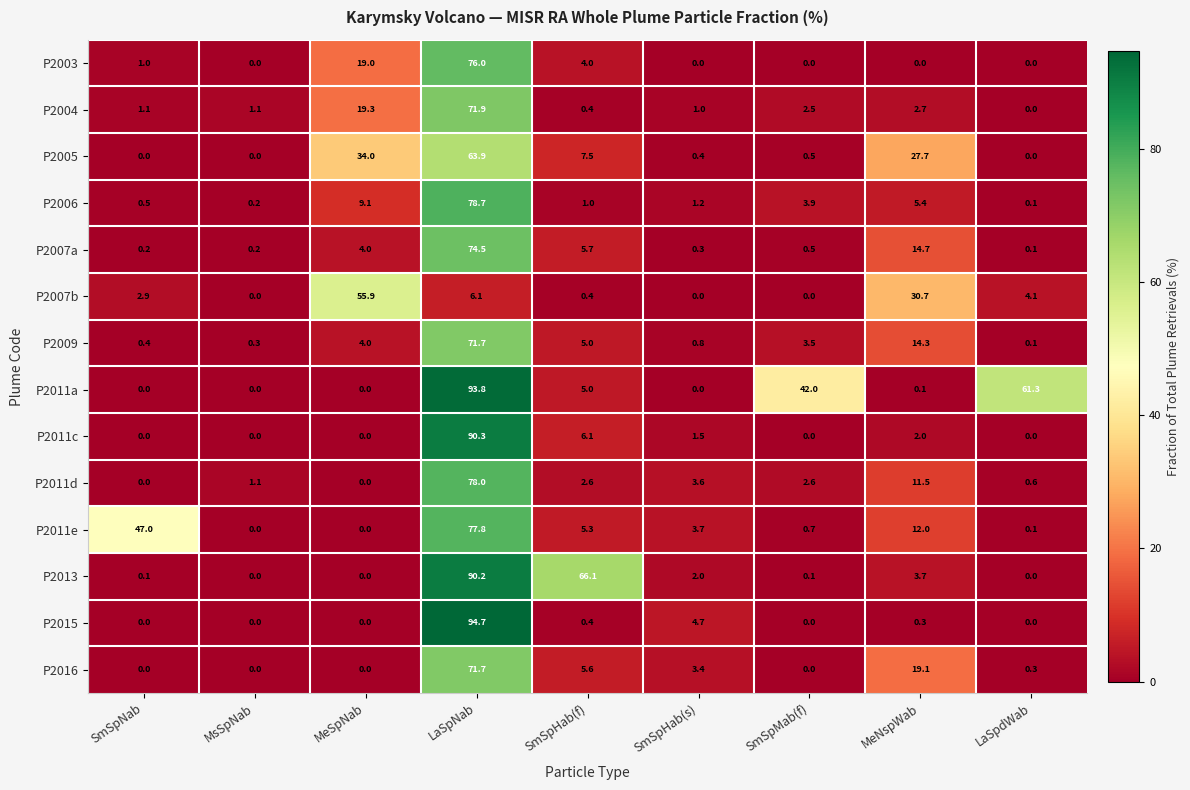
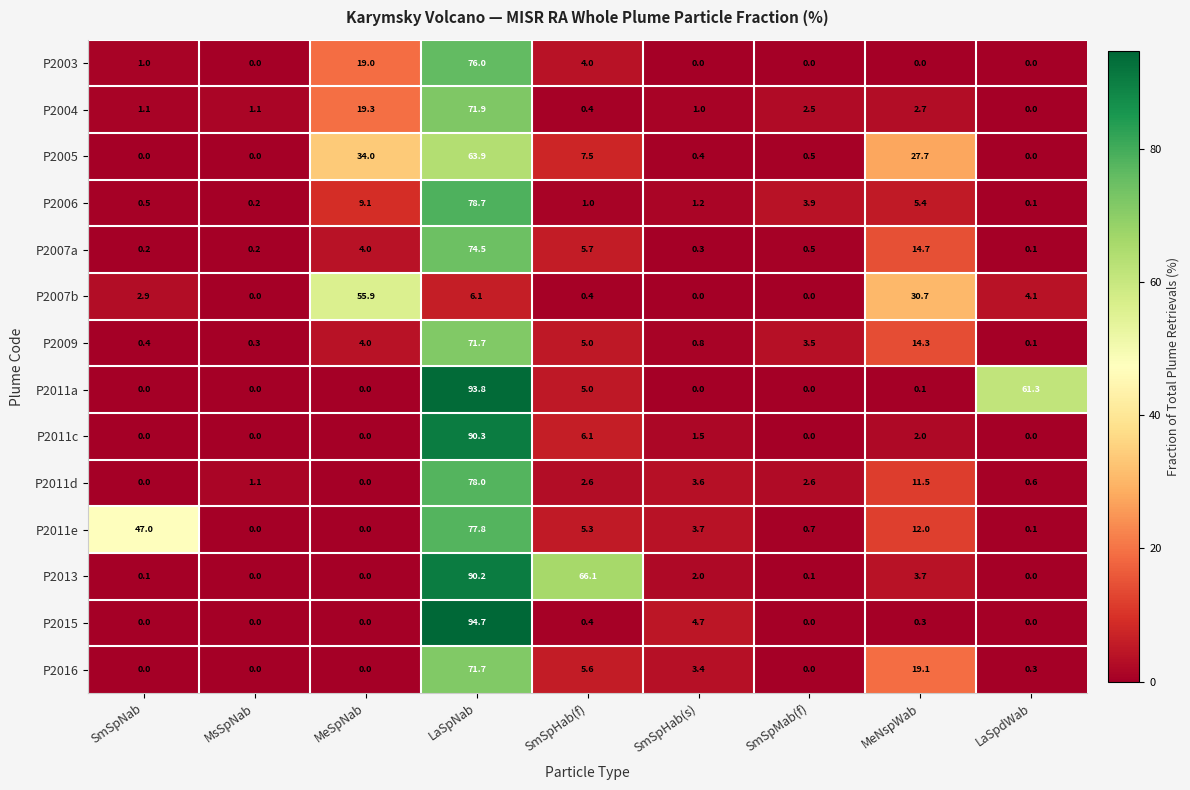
  {
    "P2003": {
      "SmSpNab": 1.0,
      "MsSpNab": 0.0,
      "MeSpNab": 19.0,
      "LaSpNab": 76.0,
      "SmSpHab(f)": 4.0,
      "SmSpHab(s)": 0.0,
      "SmSpMab(f)": 0.0,
      "MeNspWab": 0.0,
      "LaSpdWab": 0.0
    },
    "P2004": {
      "SmSpNab": 1.1,
      "MsSpNab": 1.1,
      "MeSpNab": 19.3,
      "LaSpNab": 71.9,
      "SmSpHab(f)": 0.4,
      "SmSpHab(s)": 1.0,
      "SmSpMab(f)": 2.5,
      "MeNspWab": 2.7,
      "LaSpdWab": 0.0
    },
    "P2005": {
      "SmSpNab": 0.0,
      "MsSpNab": 0.0,
      "MeSpNab": 34.0,
      "LaSpNab": 63.9,
      "SmSpHab(f)": 7.5,
      "SmSpHab(s)": 0.4,
      "SmSpMab(f)": 0.5,
      "MeNspWab": 27.7,
      "LaSpdWab": 0.0
    },
    "P2006": {
      "SmSpNab": 0.5,
      "MsSpNab": 0.2,
      "MeSpNab": 9.1,
      "LaSpNab": 78.7,
      "SmSpHab(f)": 1.0,
      "SmSpHab(s)": 1.2,
      "SmSpMab(f)": 3.9,
      "MeNspWab": 5.4,
      "LaSpdWab": 0.1
    },
    "P2007a": {
      "SmSpNab": 0.2,
      "MsSpNab": 0.2,
      "MeSpNab": 4.0,
      "LaSpNab": 74.5,
      "SmSpHab(f)": 5.7,
      "SmSpHab(s)": 0.3,
      "SmSpMab(f)": 0.5,
      "MeNspWab": 14.7,
      "LaSpdWab": 0.1
    },
    "P2007b": {
      "SmSpNab": 2.9,
      "MsSpNab": 0.0,
      "MeSpNab": 55.9,
      "LaSpNab": 6.1,
      "SmSpHab(f)": 0.4,
      "SmSpHab(s)": 0.0,
      "SmSpMab(f)": 0.0,
      "MeNspWab": 30.7,
      "LaSpdWab": 4.1
    },
    "P2009": {
      "SmSpNab": 0.4,
      "MsSpNab": 0.3,
      "MeSpNab": 4.0,
      "LaSpNab": 71.7,
      "SmSpHab(f)": 5.0,
      "SmSpHab(s)": 0.8,
      "SmSpMab(f)": 3.5,
      "MeNspWab": 14.3,
      "LaSpdWab": 0.1
    },
    "P2011a": {
      "SmSpNab": 0.0,
      "MsSpNab": 0.0,
      "MeSpNab": 0.0,
      "LaSpNab": 93.8,
      "SmSpHab(f)": 5.0,
      "SmSpHab(s)": 0.0,
-     "SmSpMab(f)": 42.0,
+     "SmSpMab(f)": 0.0,
      "MeNspWab": 0.1,
      "LaSpdWab": 61.3
    },
    "P2011c": {
      "SmSpNab": 0.0,
      "MsSpNab": 0.0,
      "MeSpNab": 0.0,
      "LaSpNab": 90.3,
      "SmSpHab(f)": 6.1,
      "SmSpHab(s)": 1.5,
      "SmSpMab(f)": 0.0,
      "MeNspWab": 2.0,
      "LaSpdWab": 0.0
    },
    "P2011d": {
      "SmSpNab": 0.0,
      "MsSpNab": 1.1,
      "MeSpNab": 0.0,
      "LaSpNab": 78.0,
      "SmSpHab(f)": 2.6,
      "SmSpHab(s)": 3.6,
      "SmSpMab(f)": 2.6,
      "MeNspWab": 11.5,
      "LaSpdWab": 0.6
    },
    "P2011e": {
      "SmSpNab": 47.0,
      "MsSpNab": 0.0,
      "MeSpNab": 0.0,
      "LaSpNab": 77.8,
      "SmSpHab(f)": 5.3,
      "SmSpHab(s)": 3.7,
      "SmSpMab(f)": 0.7,
      "MeNspWab": 12.0,
      "LaSpdWab": 0.1
    },
    "P2013": {
      "SmSpNab": 0.1,
      "MsSpNab": 0.0,
      "MeSpNab": 0.0,
      "LaSpNab": 90.2,
      "SmSpHab(f)": 66.1,
      "SmSpHab(s)": 2.0,
      "SmSpMab(f)": 0.1,
      "MeNspWab": 3.7,
      "LaSpdWab": 0.0
    },
    "P2015": {
      "SmSpNab": 0.0,
      "MsSpNab": 0.0,
      "MeSpNab": 0.0,
      "LaSpNab": 94.7,
      "SmSpHab(f)": 0.4,
      "SmSpHab(s)": 4.7,
      "SmSpMab(f)": 0.0,
      "MeNspWab": 0.3,
      "LaSpdWab": 0.0
    },
    "P2016": {
      "SmSpNab": 0.0,
      "MsSpNab": 0.0,
      "MeSpNab": 0.0,
      "LaSpNab": 71.7,
      "SmSpHab(f)": 5.6,
      "SmSpHab(s)": 3.4,
      "SmSpMab(f)": 0.0,
      "MeNspWab": 19.1,
      "LaSpdWab": 0.3
    }
  }
